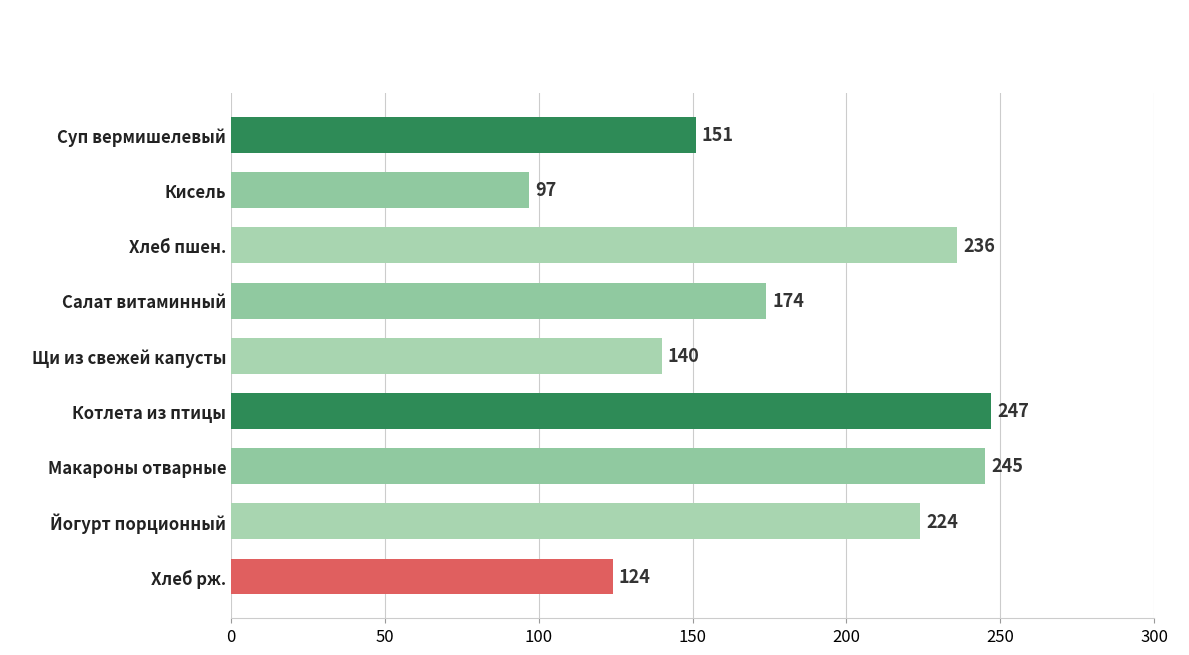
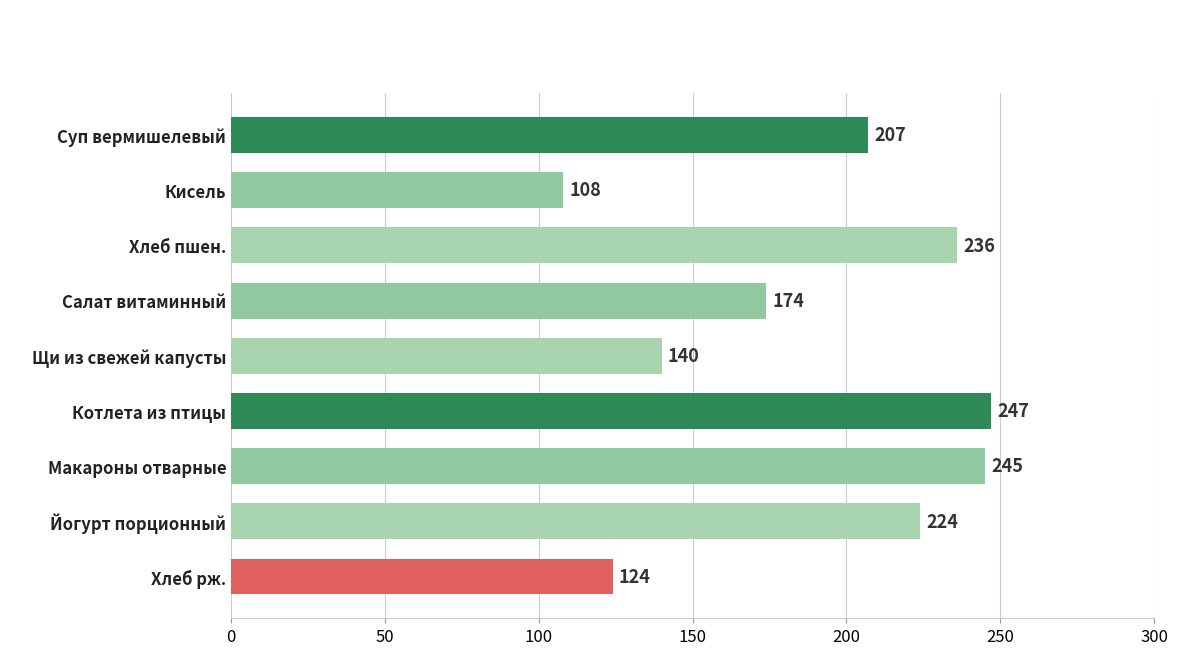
  {
-   "Суп вермишелевый": 151,
-   "Кисель": 97,
+   "Суп вермишелевый": 207,
+   "Кисель": 108,
    "Хлеб пшен.": 236,
    "Салат витаминный": 174,
    "Щи из свежей капусты": 140,
    "Котлета из птицы": 247,
    "Макароны отварные": 245,
    "Йогурт порционный": 224,
    "Хлеб рж.": 124
  }
